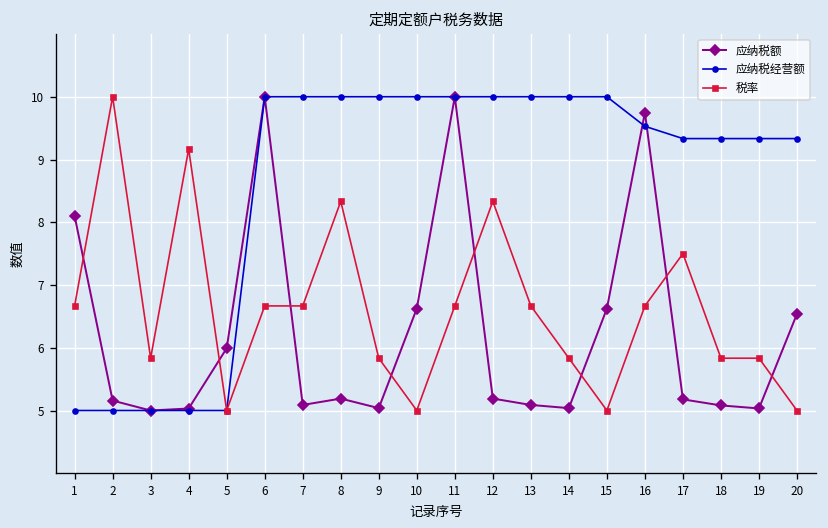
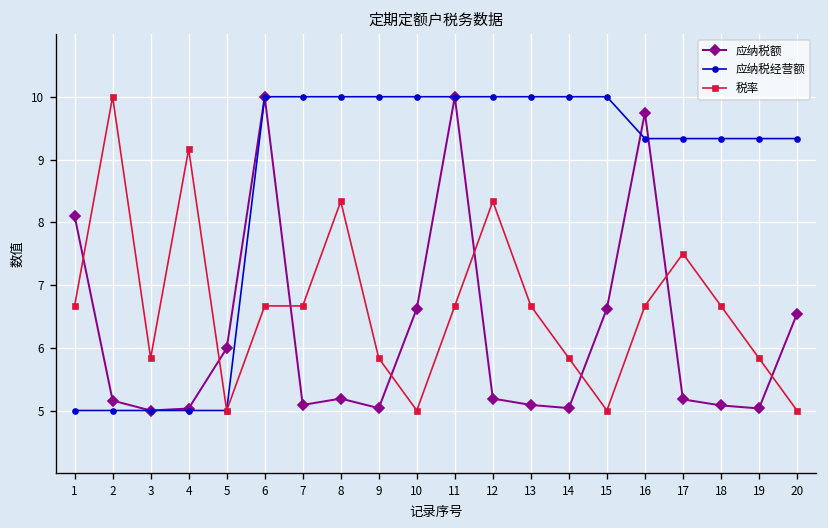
  {
    "应纳税额": {
      "1": 8.1,
      "2": 5.2,
      "5": 6.0,
      "7": 5.1,
      "8": 5.2,
      "9": 5.0,
      "10": 6.6,
      "12": 5.2,
      "13": 5.1,
      "14": 5.0,
      "15": 6.6,
      "16": 9.7,
      "17": 5.2,
      "18": 5.1,
      "19": 5.0,
      "20": 6.5
    },
    "应纳税经营额": {
      "1": 5.0,
      "2": 5.0,
      "7": 10.0,
      "8": 10.0,
      "9": 10.0,
      "10": 10.0,
      "12": 10.0,
      "13": 10.0,
      "14": 10.0,
      "15": 10.0,
-     "16": 9.5,
+     "16": 9.3,
      "17": 9.3,
      "18": 9.3,
      "19": 9.3,
      "20": 9.3
    },
    "税率": {
      "1": 6.7,
      "2": 10.0,
      "3": 5.8,
      "4": 9.2,
      "6": 6.7,
      "7": 6.7,
      "8": 8.3,
      "9": 5.8,
      "10": 5.0,
      "11": 6.7,
      "12": 8.3,
      "13": 6.7,
      "14": 5.8,
      "15": 5.0,
      "16": 6.7,
      "17": 7.5,
-     "18": 5.8,
+     "18": 6.7,
      "19": 5.8,
      "20": 5.0
    }
  }
